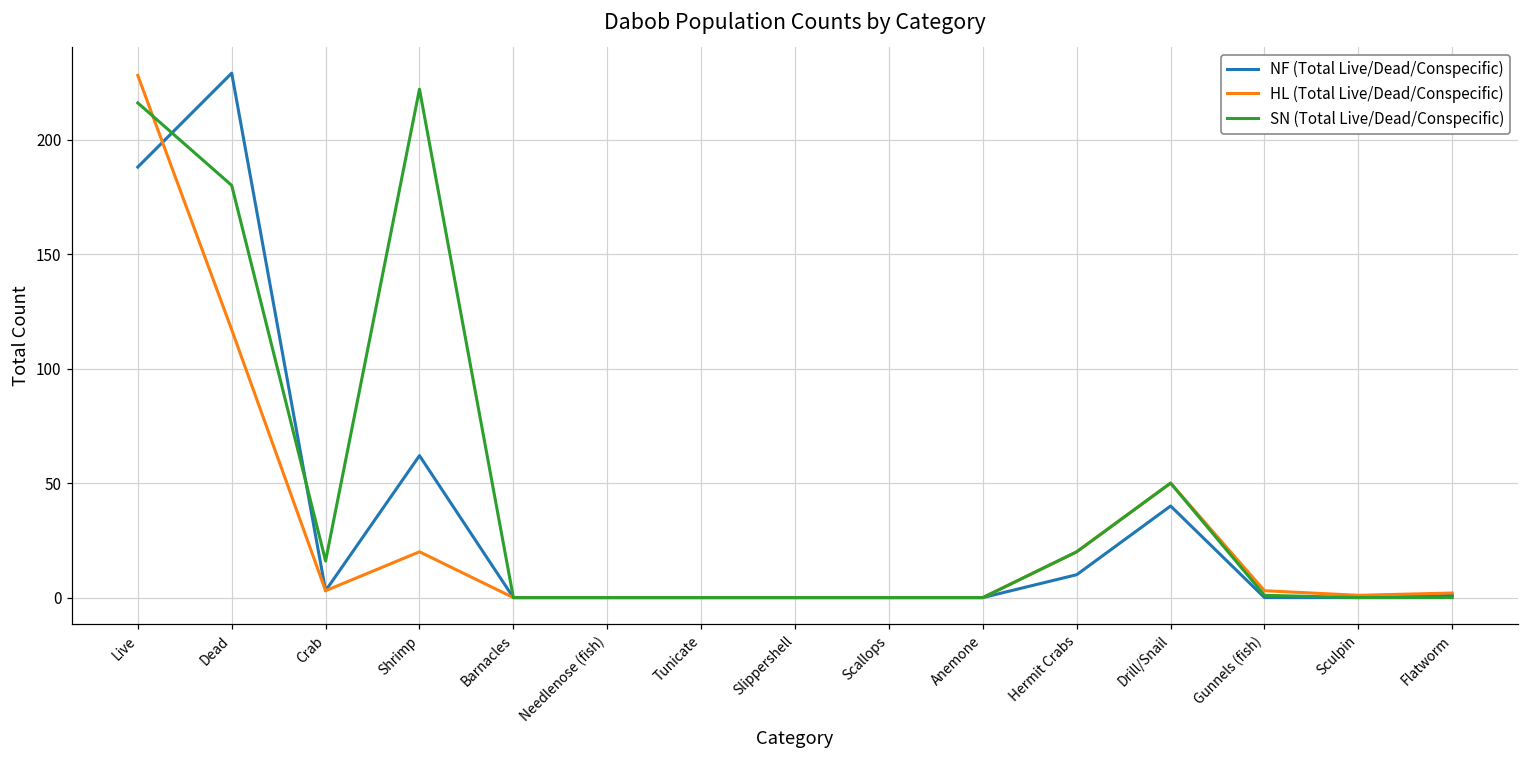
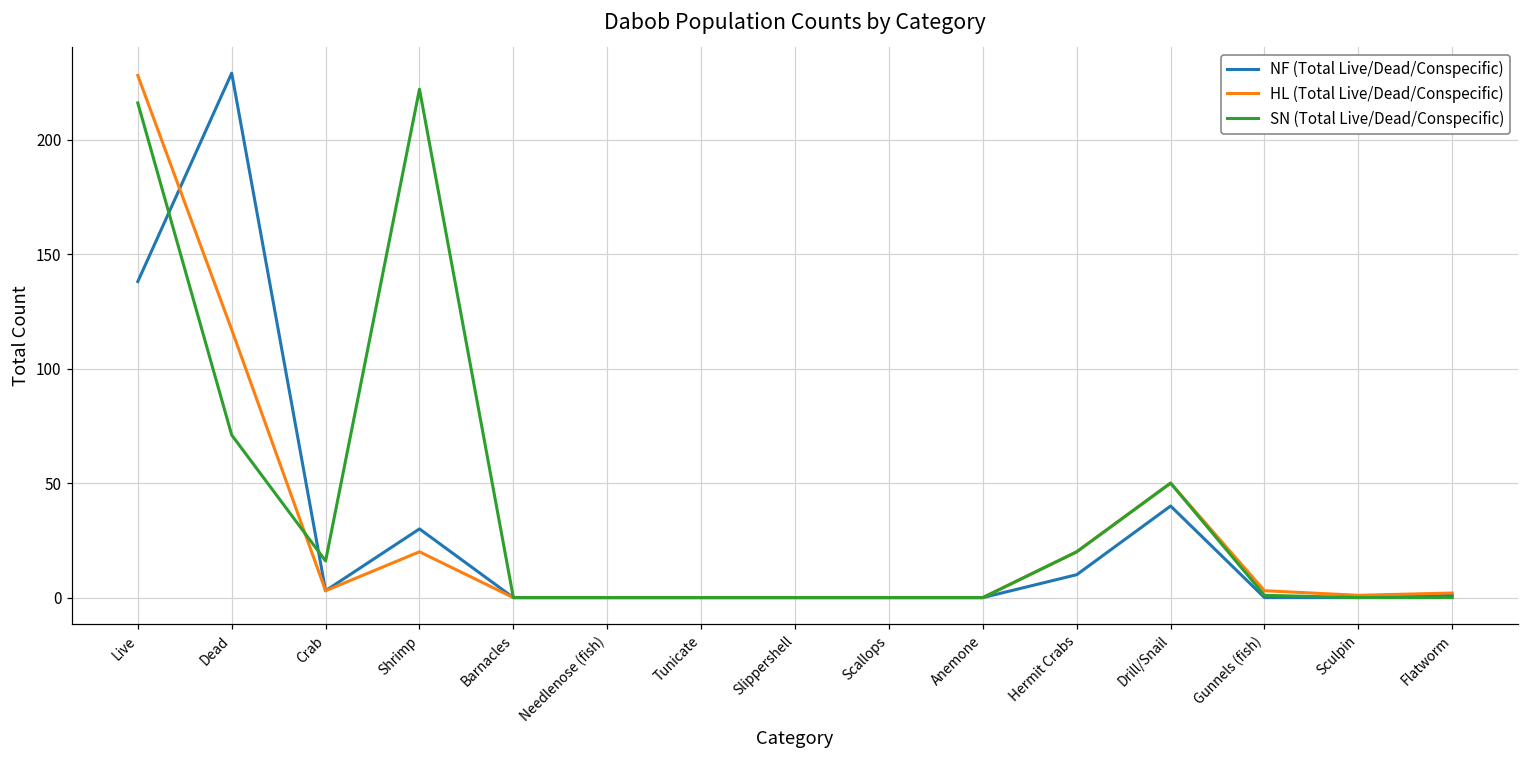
  {
    "NF (Total Live/Dead/Conspecific)": {
-     "Live": 188,
+     "Live": 138,
      "Dead": 229,
-     "Shrimp": 62,
+     "Shrimp": 30,
      "Hermit Crabs": 10,
      "Drill/Snail": 40
    },
    "HL (Total Live/Dead/Conspecific)": {
      "Live": 228,
      "Dead": 117,
      "Shrimp": 20,
      "Gunnels (fish)": 3
    },
    "SN (Total Live/Dead/Conspecific)": {
      "Live": 216,
-     "Dead": 180,
+     "Dead": 71,
      "Crab": 16,
      "Shrimp": 222
    }
  }
